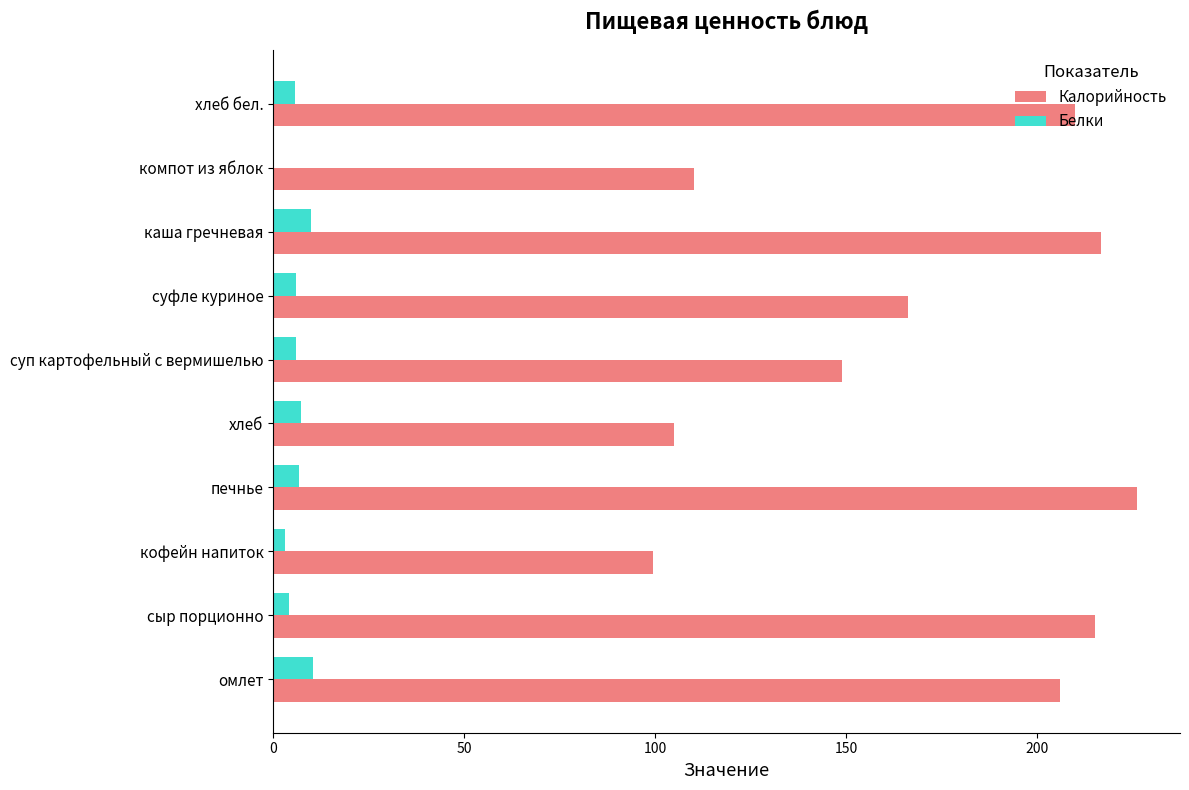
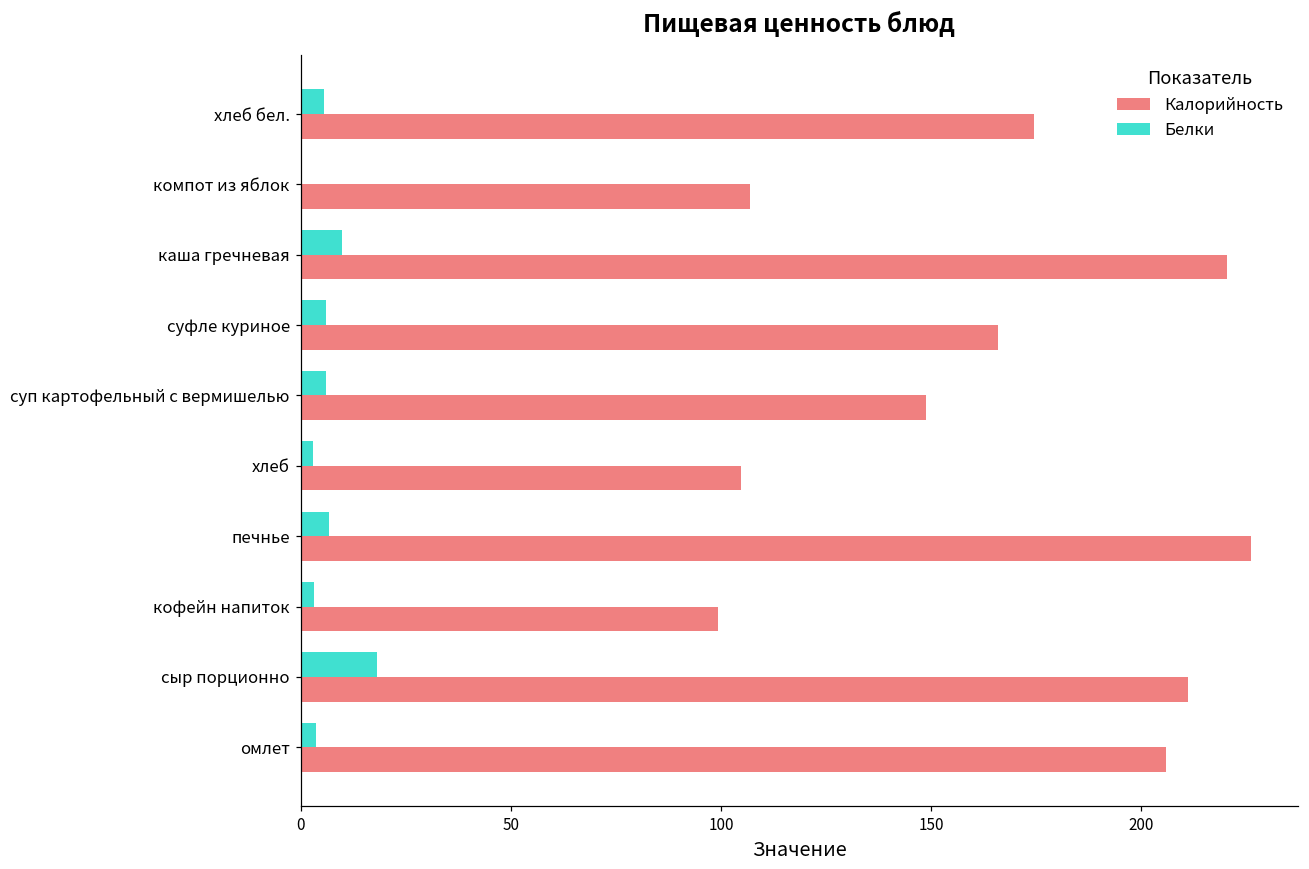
  {
    "Калорийность": {
-     "хлеб бел.": 210,
-     "компот из яблок": 110,
-     "каша гречневая": 217,
+     "хлеб бел.": 174,
+     "компот из яблок": 107,
+     "каша гречневая": 220,
      "суфле куриное": 166,
      "суп картофельный с вермишелью": 149,
      "хлеб": 105,
      "печнье": 226,
      "кофейн напиток": 99,
-     "сыр порционно": 215,
+     "сыр порционно": 211,
      "омлет": 206
    },
    "Белки": {
      "хлеб бел.": 6,
      "каша гречневая": 10,
      "суфле куриное": 6,
      "суп картофельный с вермишелью": 6,
-     "хлеб": 7,
+     "хлеб": 3,
      "печнье": 7,
      "кофейн напиток": 3,
-     "сыр порционно": 4,
-     "омлет": 10
+     "сыр порционно": 18,
+     "омлет": 4
    }
  }
